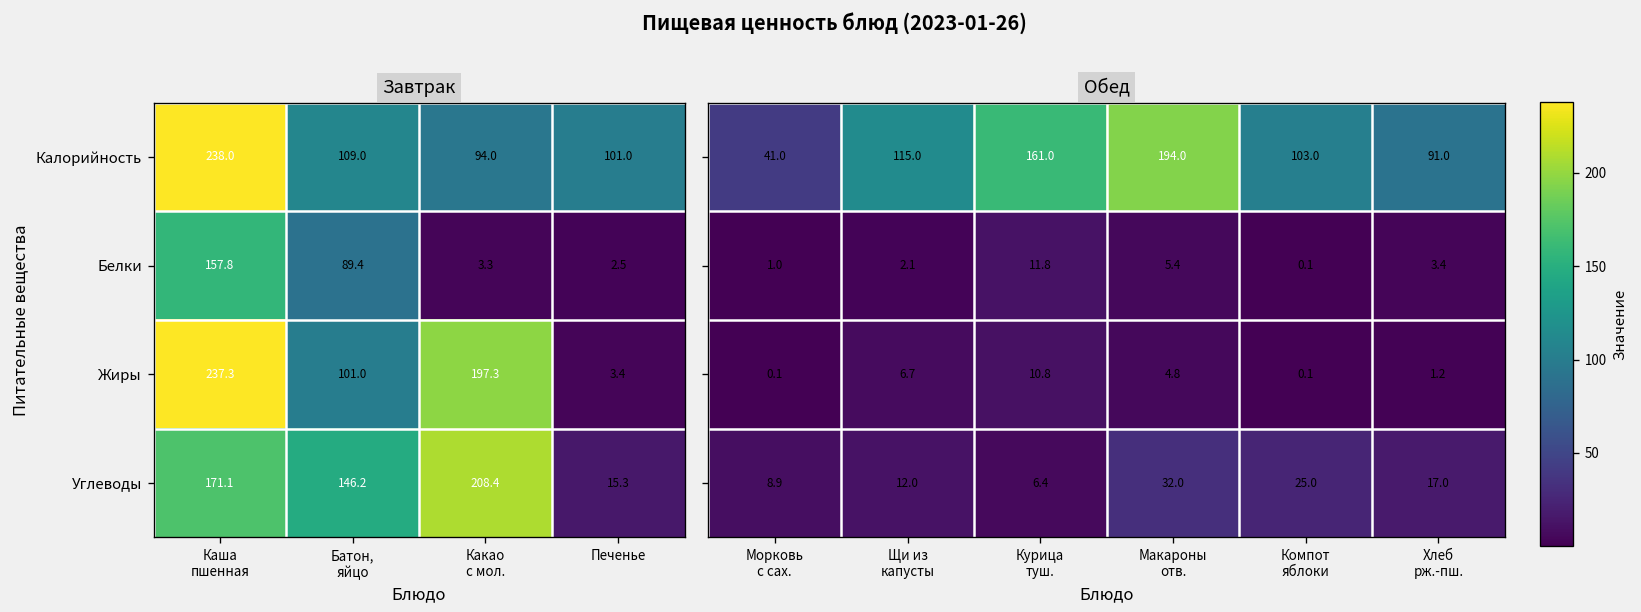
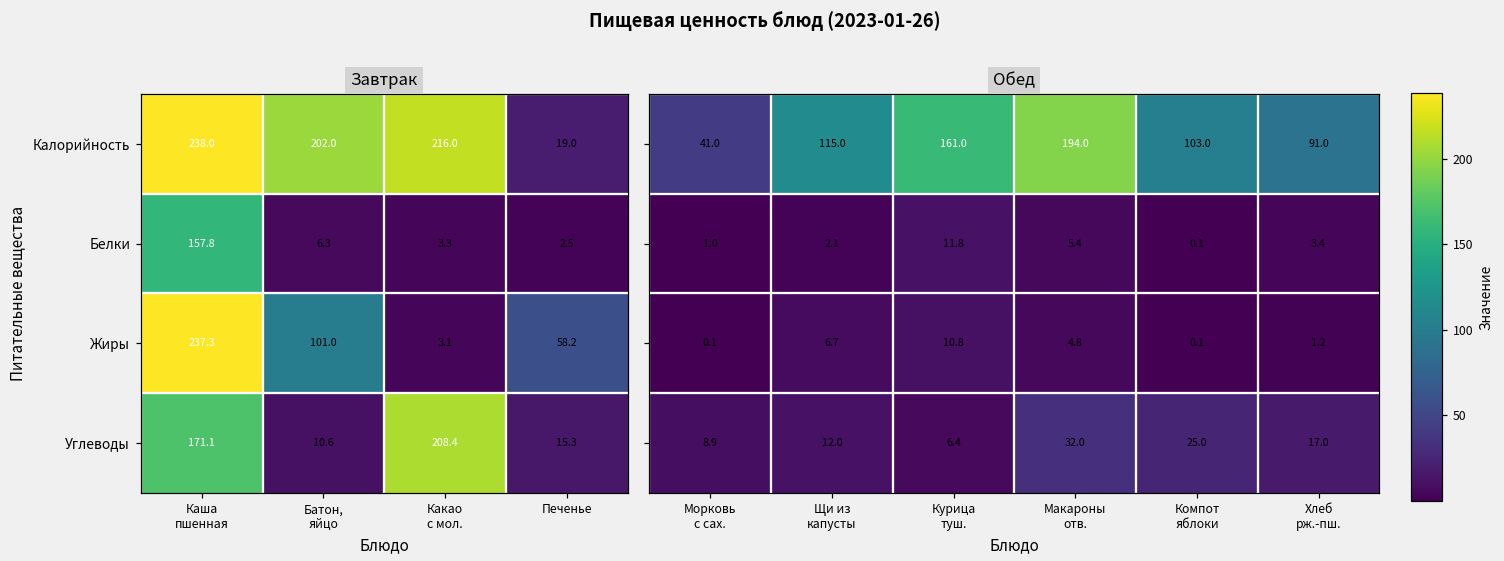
  {
    "Завтрак": {
      "Калорийность": {
        "Каша пшенная": 238.0,
-       "Батон, яйцо": 109.0,
-       "Какао с мол.": 94.0,
-       "Печенье": 101.0
+       "Батон, яйцо": 202.0,
+       "Какао с мол.": 216.0,
+       "Печенье": 19.0
      },
      "Белки": {
        "Каша пшенная": 157.8,
-       "Батон, яйцо": 89.4,
+       "Батон, яйцо": 6.3,
        "Какао с мол.": 3.3,
        "Печенье": 2.5
      },
      "Жиры": {
        "Каша пшенная": 237.3,
        "Батон, яйцо": 101.0,
-       "Какао с мол.": 197.3,
-       "Печенье": 3.4
+       "Какао с мол.": 3.1,
+       "Печенье": 58.2
      },
      "Углеводы": {
        "Каша пшенная": 171.1,
-       "Батон, яйцо": 146.2,
+       "Батон, яйцо": 10.6,
        "Какао с мол.": 208.4,
        "Печенье": 15.3
      }
    }
  }
